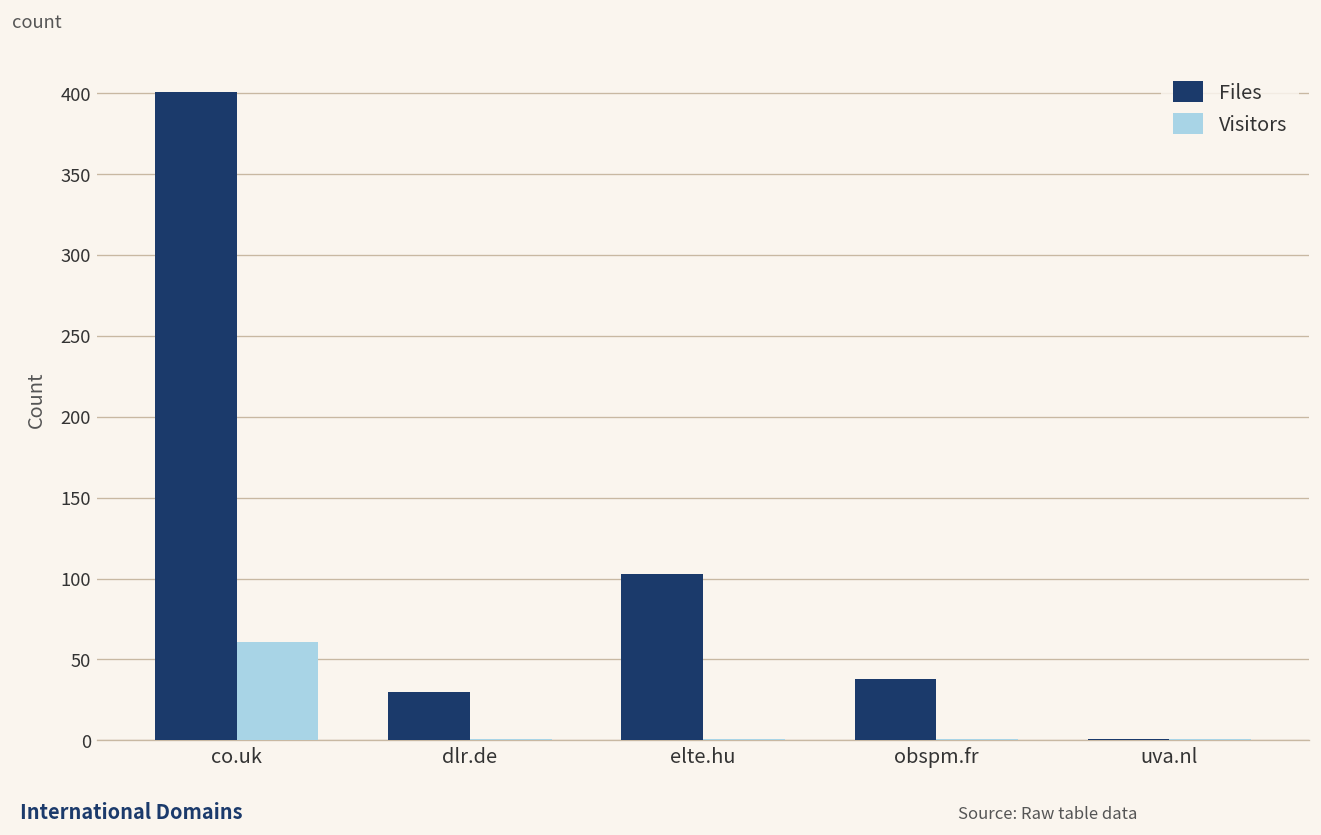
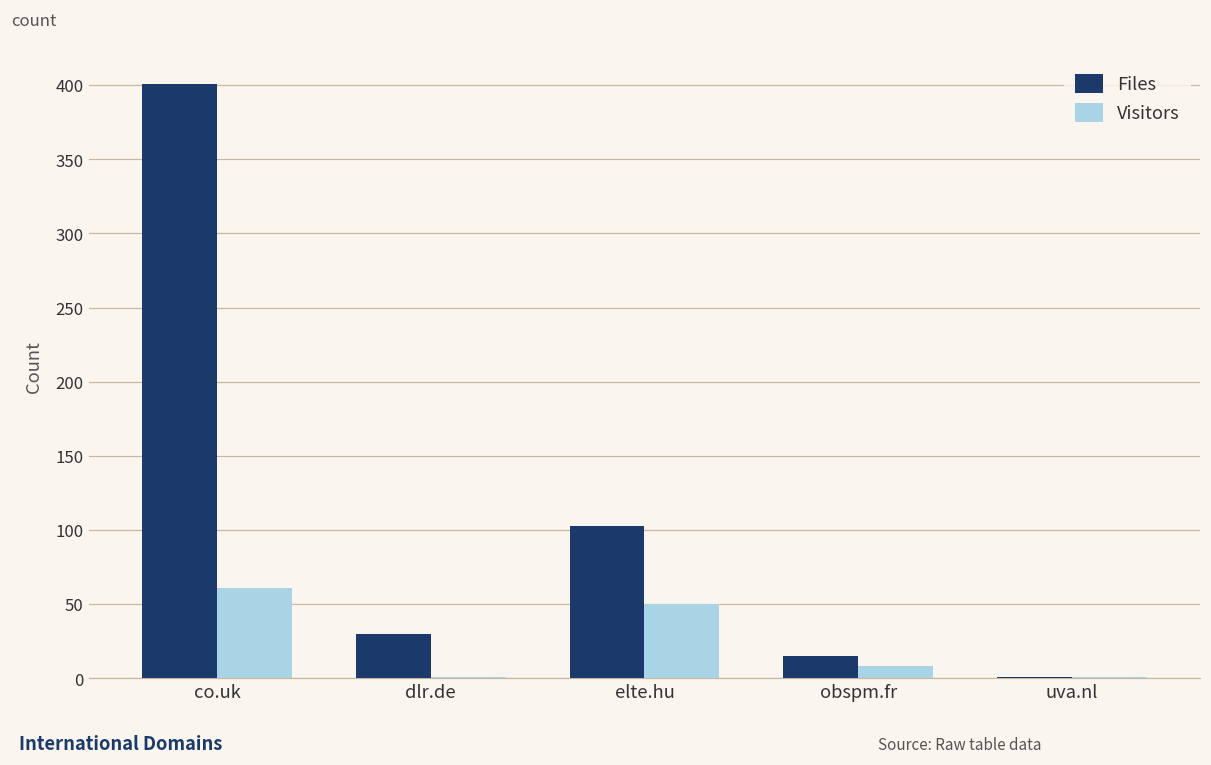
  {
    "Files": {
      "co.uk": 401,
      "dlr.de": 30,
      "elte.hu": 103,
-     "obspm.fr": 38
+     "obspm.fr": 15
    },
    "Visitors": {
      "co.uk": 61,
-     "elte.hu": 1,
-     "obspm.fr": 1
+     "elte.hu": 50,
+     "obspm.fr": 8
    }
  }
